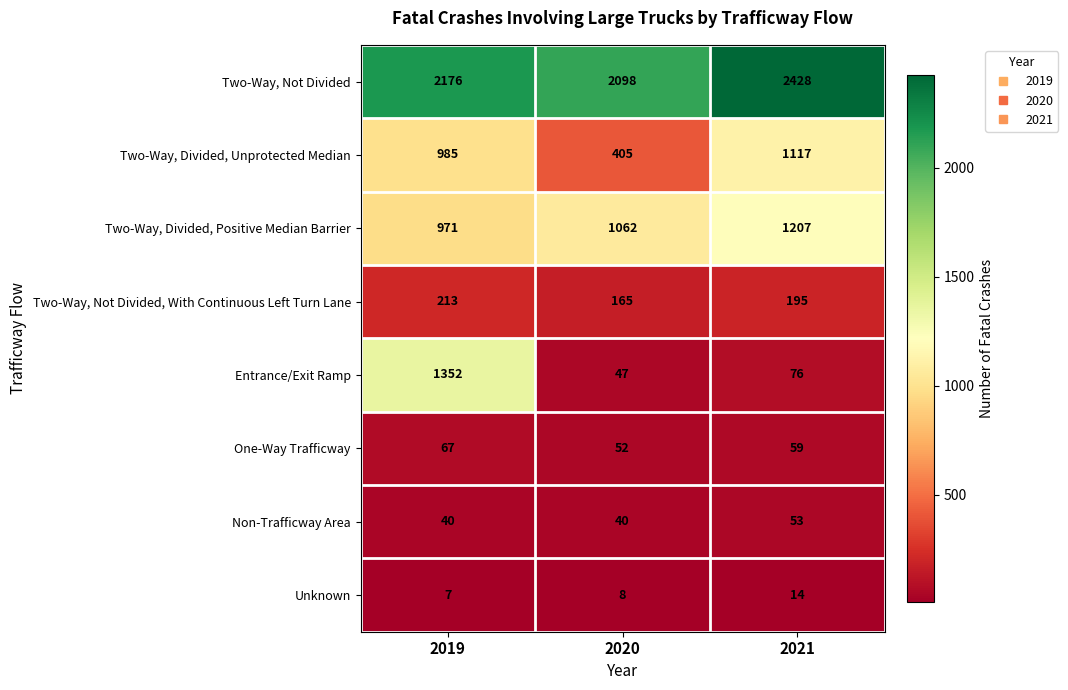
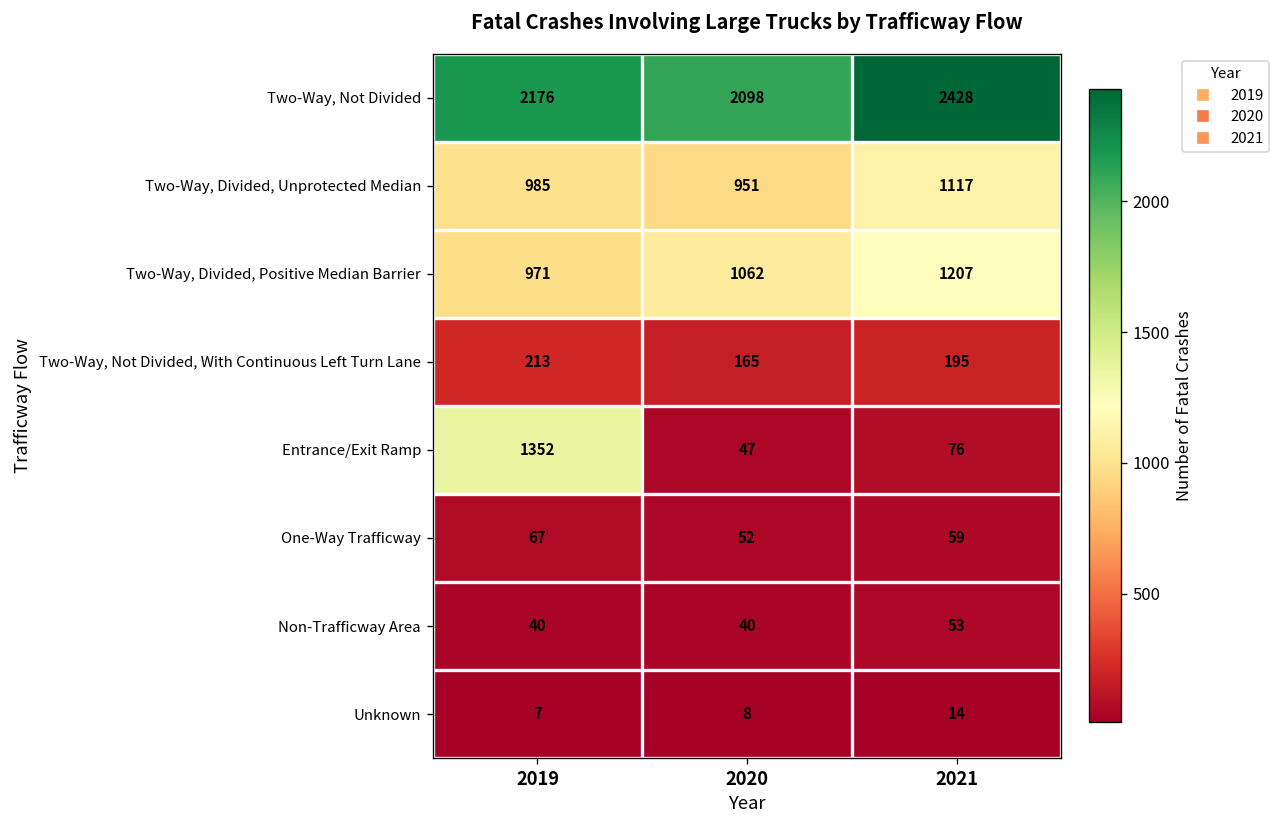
  {
    "Two-Way, Not Divided": {
      "2019": 2176,
      "2020": 2098,
      "2021": 2428
    },
    "Two-Way, Divided, Unprotected Median": {
      "2019": 985,
-     "2020": 405,
+     "2020": 951,
      "2021": 1117
    },
    "Two-Way, Divided, Positive Median Barrier": {
      "2019": 971,
      "2020": 1062,
      "2021": 1207
    },
    "Two-Way, Not Divided, With Continuous Left Turn Lane": {
      "2019": 213,
      "2020": 165,
      "2021": 195
    },
    "Entrance/Exit Ramp": {
      "2019": 1352,
      "2020": 47,
      "2021": 76
    },
    "One-Way Trafficway": {
      "2019": 67,
      "2020": 52,
      "2021": 59
    },
    "Non-Trafficway Area": {
      "2019": 40,
      "2020": 40,
      "2021": 53
    },
    "Unknown": {
      "2019": 7,
      "2020": 8,
      "2021": 14
    }
  }
